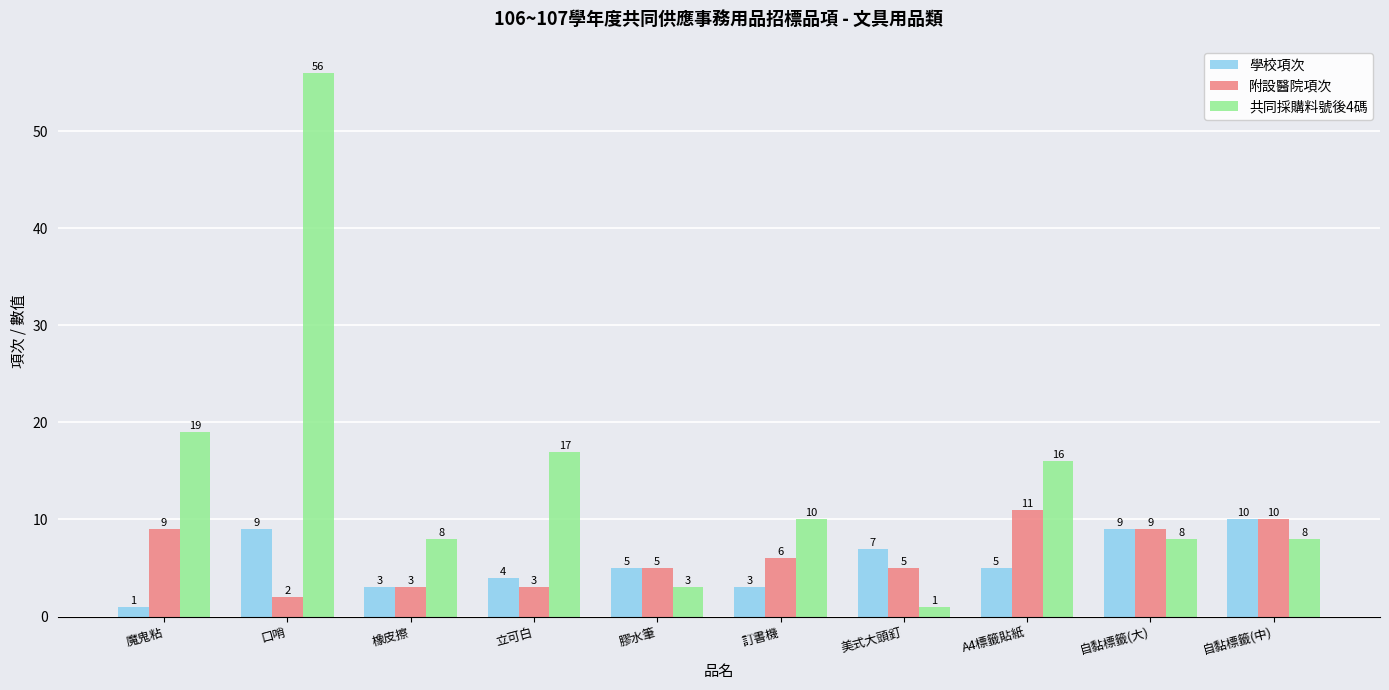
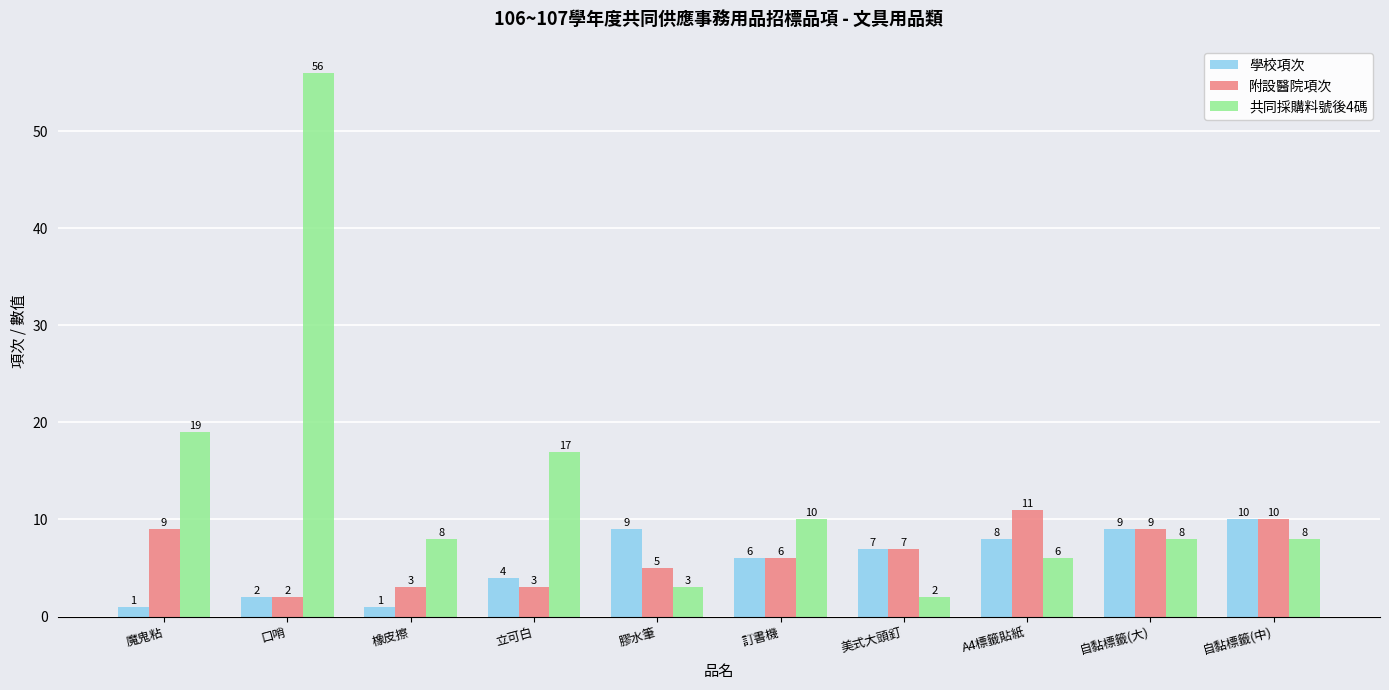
  {
    "學校項次": {
      "魔鬼粘": 1,
-     "口哨": 9,
-     "橡皮擦": 3,
+     "口哨": 2,
+     "橡皮擦": 1,
      "立可白": 4,
-     "膠水筆": 5,
-     "訂書機": 3,
+     "膠水筆": 9,
+     "訂書機": 6,
      "美式大頭釘": 7,
-     "A4標籤貼紙": 5,
+     "A4標籤貼紙": 8,
      "自黏標籤(大)": 9,
      "自黏標籤(中)": 10
    },
    "附設醫院項次": {
      "魔鬼粘": 9,
      "口哨": 2,
      "橡皮擦": 3,
      "立可白": 3,
      "膠水筆": 5,
      "訂書機": 6,
-     "美式大頭釘": 5,
+     "美式大頭釘": 7,
      "A4標籤貼紙": 11,
      "自黏標籤(大)": 9,
      "自黏標籤(中)": 10
    },
    "共同採購料號後4碼": {
      "魔鬼粘": 19,
      "口哨": 56,
      "橡皮擦": 8,
      "立可白": 17,
      "膠水筆": 3,
      "訂書機": 10,
-     "美式大頭釘": 1,
-     "A4標籤貼紙": 16,
+     "美式大頭釘": 2,
+     "A4標籤貼紙": 6,
      "自黏標籤(大)": 8,
      "自黏標籤(中)": 8
    }
  }
